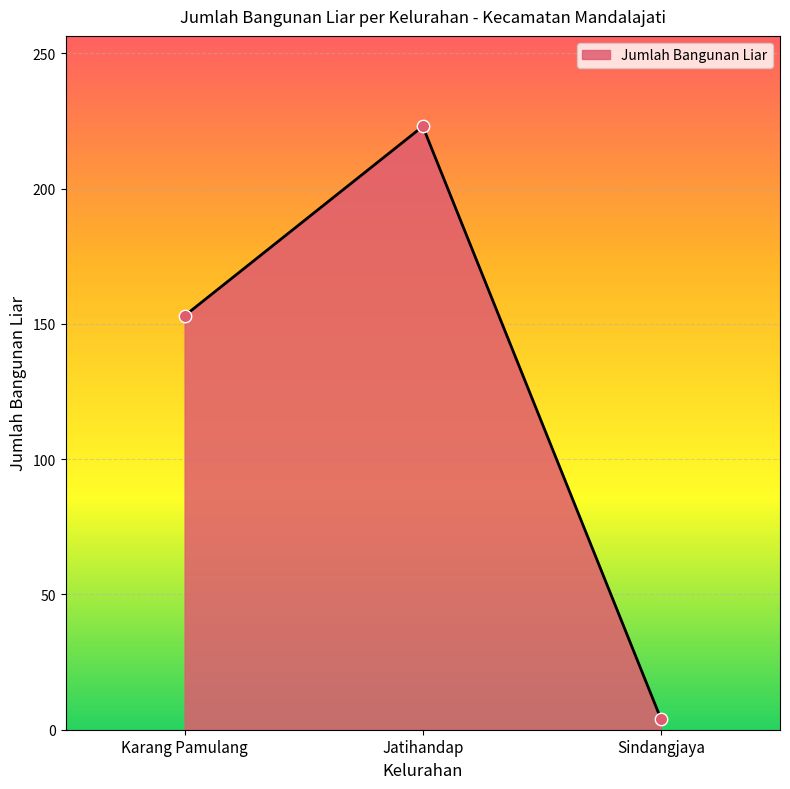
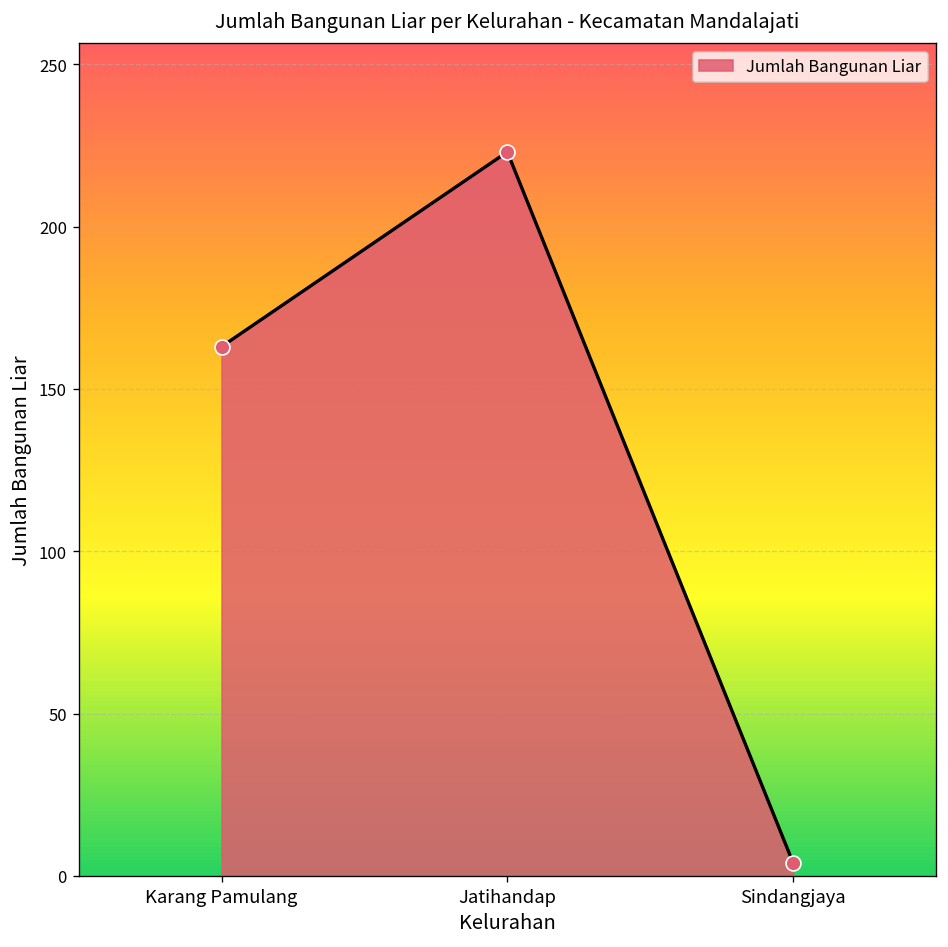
  {
-   "Karang Pamulang": 153,
+   "Karang Pamulang": 163,
    "Jatihandap": 223,
    "Sindangjaya": 4
  }
